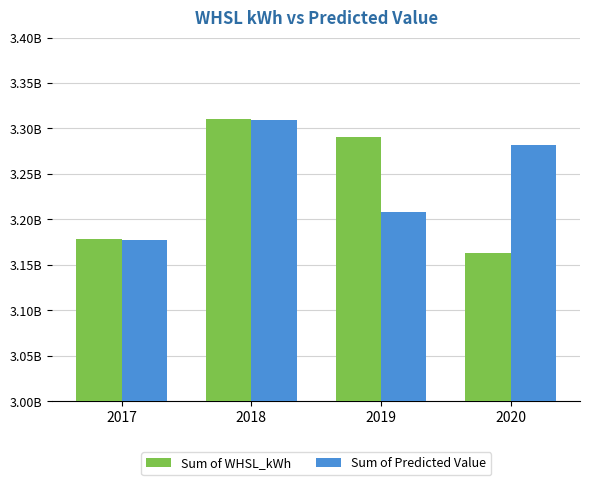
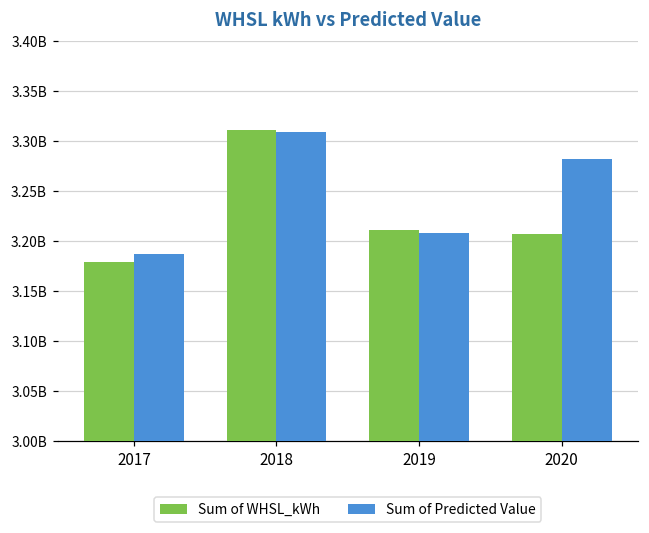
  {
    "Sum of WHSL_kWh": {
      "2017": 3180000000,
      "2018": 3310000000,
-     "2019": 3290000000,
-     "2020": 3160000000
+     "2019": 3210000000,
+     "2020": 3210000000
    },
    "Sum of Predicted Value": {
-     "2017": 3180000000,
+     "2017": 3190000000,
      "2018": 3310000000,
      "2019": 3210000000,
      "2020": 3280000000
    }
  }
